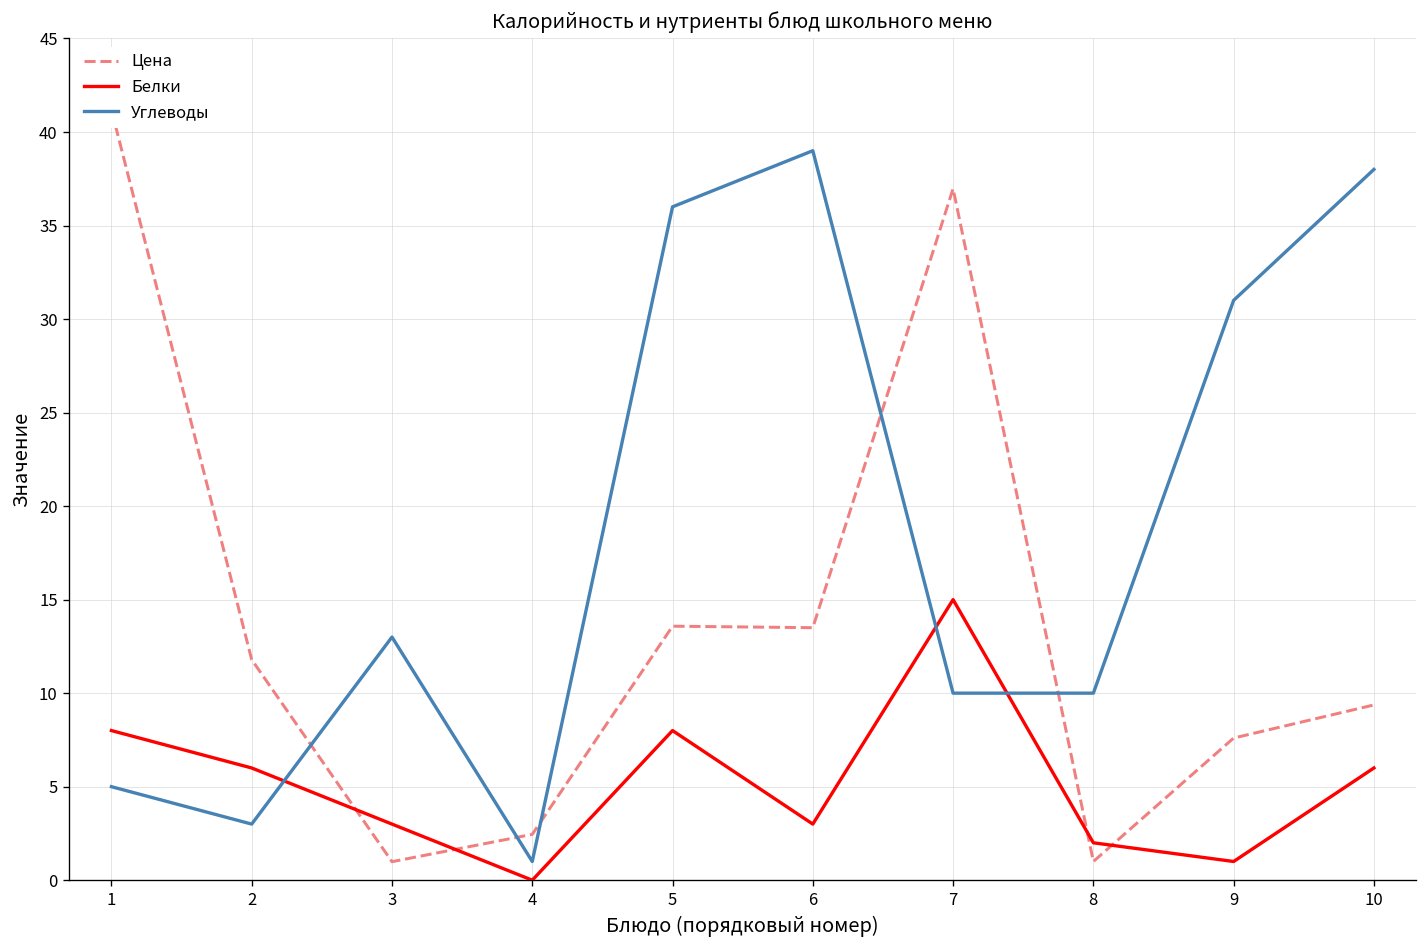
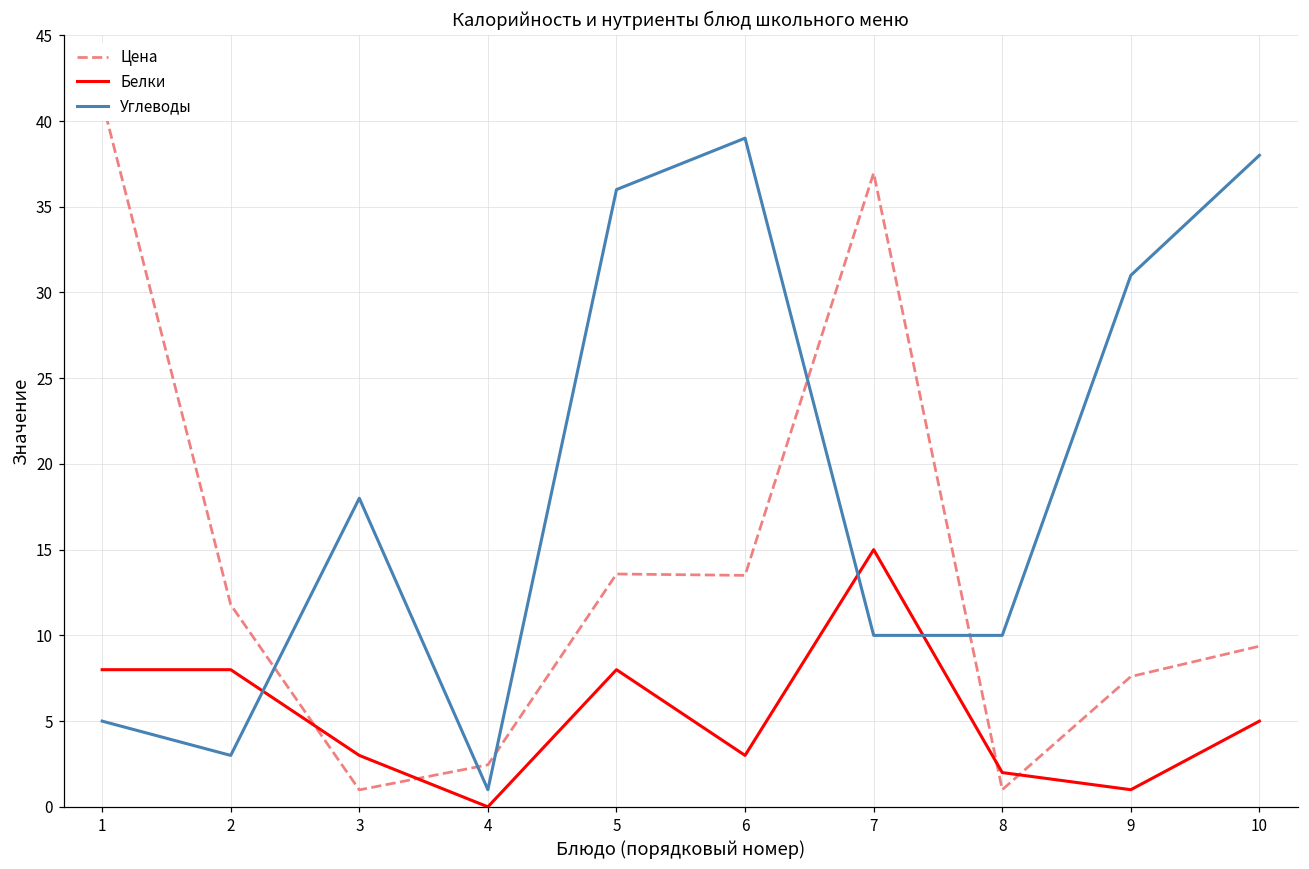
  {
    "Цена": {
      "2": 11.8,
      "3": 1,
      "4": 2.5,
      "5": 13.6,
      "6": 13.5,
      "7": 37,
      "8": 1,
      "9": 7.6,
      "10": 9.4
    },
    "Белки": {
      "1": 8,
-     "2": 6,
+     "2": 8,
      "3": 3,
      "4": 0,
      "5": 8,
      "6": 3,
      "7": 15,
      "8": 2,
      "9": 1,
-     "10": 6
+     "10": 5
    },
    "Углеводы": {
      "1": 5,
      "2": 3,
-     "3": 13,
+     "3": 18,
      "4": 1,
      "5": 36,
      "6": 39,
      "7": 10,
      "8": 10,
      "9": 31,
      "10": 38
    }
  }
